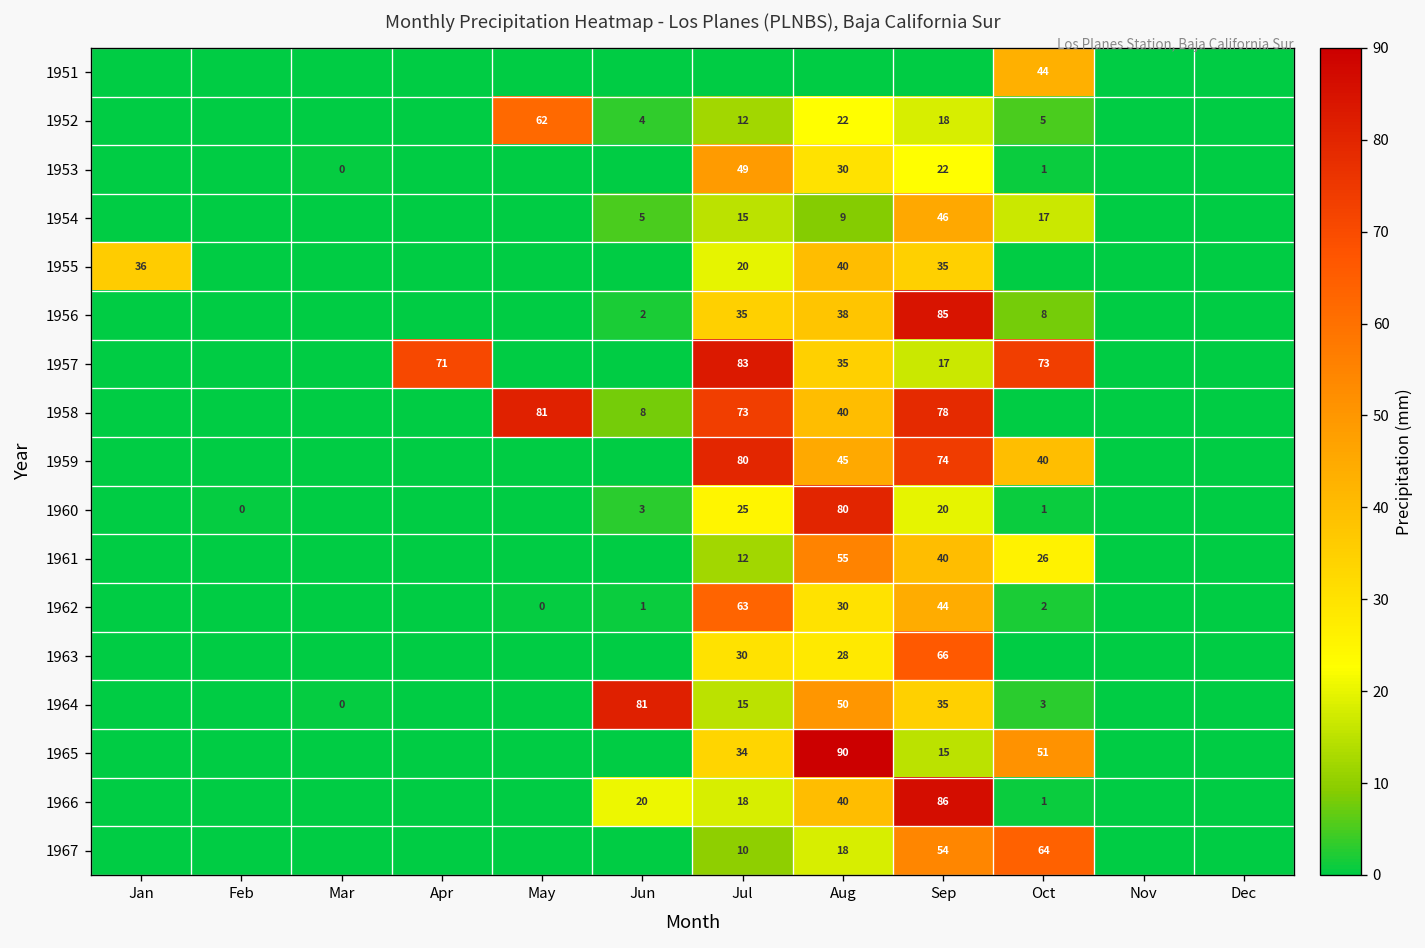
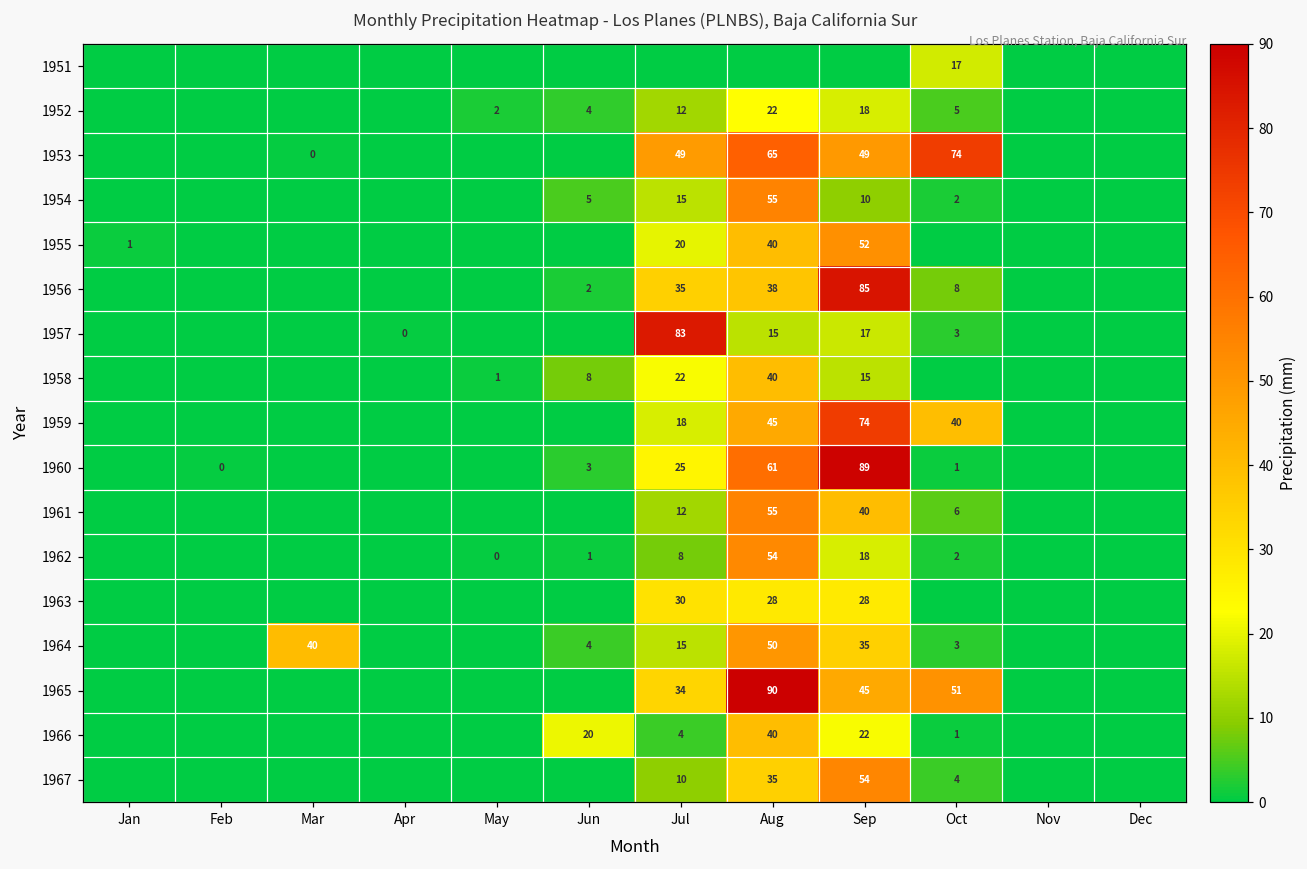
  {
    "1951": {
-     "Oct": 44
+     "Oct": 17
    },
    "1952": {
-     "May": 62,
+     "May": 2,
      "Jun": 4,
      "Jul": 12,
      "Aug": 22,
      "Sep": 18,
      "Oct": 5
    },
    "1953": {
      "Mar": 0,
      "Jul": 49,
-     "Aug": 30,
-     "Sep": 22,
-     "Oct": 1
+     "Aug": 65,
+     "Sep": 49,
+     "Oct": 74
    },
    "1954": {
      "Jun": 5,
      "Jul": 15,
-     "Aug": 9,
-     "Sep": 46,
-     "Oct": 17
+     "Aug": 55,
+     "Sep": 10,
+     "Oct": 2
    },
    "1955": {
-     "Jan": 36,
+     "Jan": 1,
      "Jul": 20,
      "Aug": 40,
-     "Sep": 35
+     "Sep": 52
    },
    "1956": {
      "Jun": 2,
      "Jul": 35,
      "Aug": 38,
      "Sep": 85,
      "Oct": 8
    },
    "1957": {
-     "Apr": 71,
+     "Apr": 0,
      "Jul": 83,
-     "Aug": 35,
+     "Aug": 15,
      "Sep": 17,
-     "Oct": 73
+     "Oct": 3
    },
    "1958": {
-     "May": 81,
+     "May": 1,
      "Jun": 8,
-     "Jul": 73,
+     "Jul": 22,
      "Aug": 40,
-     "Sep": 78
+     "Sep": 15
    },
    "1959": {
-     "Jul": 80,
+     "Jul": 18,
      "Aug": 45,
      "Sep": 74,
      "Oct": 40
    },
    "1960": {
      "Feb": 0,
      "Jun": 3,
      "Jul": 25,
-     "Aug": 80,
-     "Sep": 20,
+     "Aug": 61,
+     "Sep": 89,
      "Oct": 1
    },
    "1961": {
      "Jul": 12,
      "Aug": 55,
      "Sep": 40,
-     "Oct": 26
+     "Oct": 6
    },
    "1962": {
      "May": 0,
      "Jun": 1,
-     "Jul": 63,
-     "Aug": 30,
-     "Sep": 44,
+     "Jul": 8,
+     "Aug": 54,
+     "Sep": 18,
      "Oct": 2
    },
    "1963": {
      "Jul": 30,
      "Aug": 28,
-     "Sep": 66
+     "Sep": 28
    },
    "1964": {
-     "Mar": 0,
-     "Jun": 81,
+     "Mar": 40,
+     "Jun": 4,
      "Jul": 15,
      "Aug": 50,
      "Sep": 35,
      "Oct": 3
    },
    "1965": {
      "Jul": 34,
      "Aug": 90,
-     "Sep": 15,
+     "Sep": 45,
      "Oct": 51
    },
    "1966": {
      "Jun": 20,
-     "Jul": 18,
+     "Jul": 4,
      "Aug": 40,
-     "Sep": 86,
+     "Sep": 22,
      "Oct": 1
    },
    "1967": {
      "Jul": 10,
-     "Aug": 18,
+     "Aug": 35,
      "Sep": 54,
-     "Oct": 64
+     "Oct": 4
    }
  }
